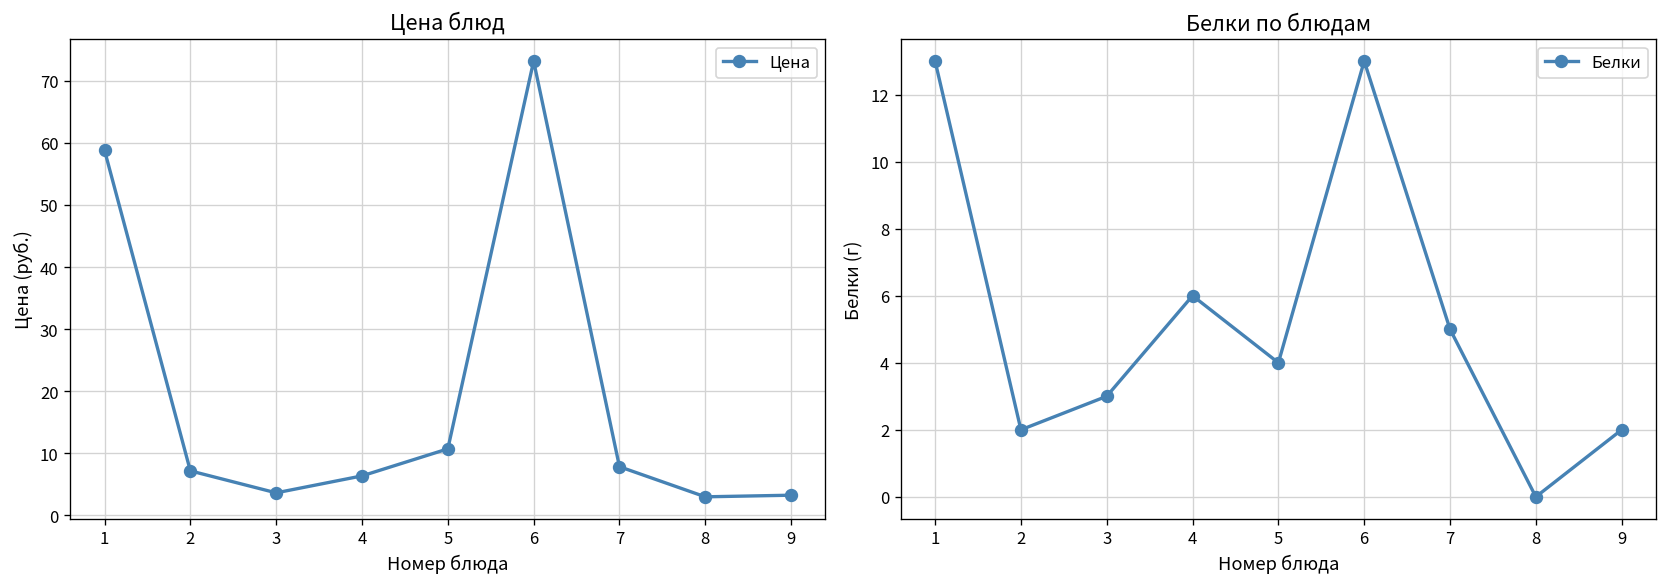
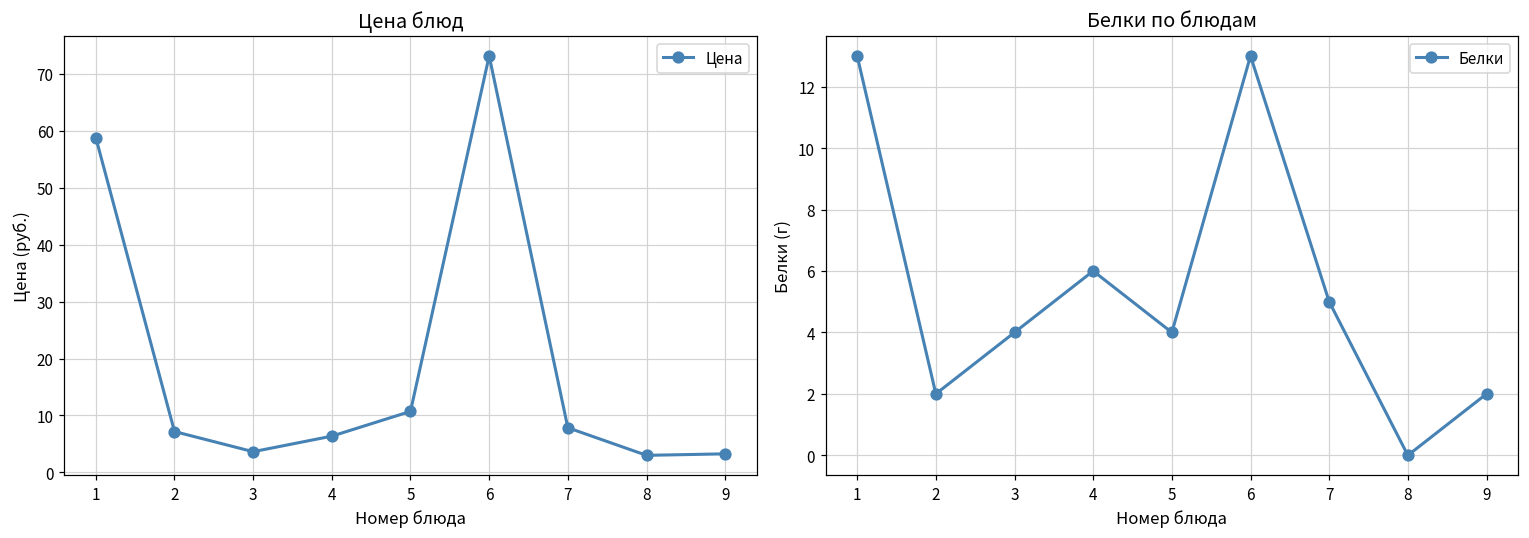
  {
    "Цена блюд": {
      "1": 59,
      "2": 7,
      "3": 4,
      "4": 6,
      "5": 11,
      "6": 73,
      "7": 8,
      "8": 3,
      "9": 3
    },
    "Белки по блюдам": {
      "1": 13,
      "2": 2,
-     "3": 3,
+     "3": 4,
      "4": 6,
      "5": 4,
      "6": 13,
      "7": 5,
      "8": 0,
      "9": 2
    }
  }
